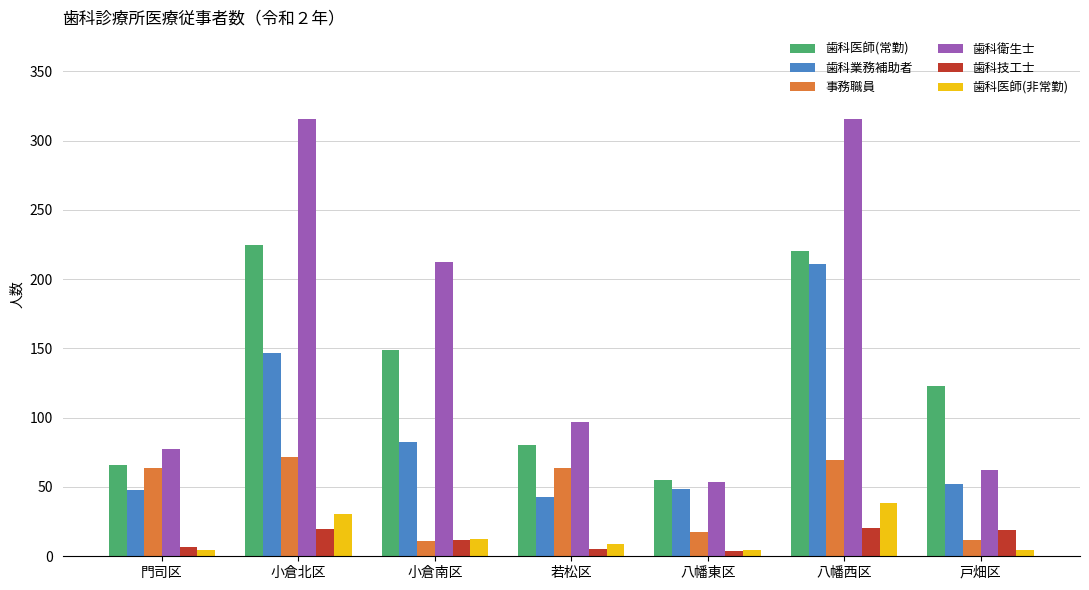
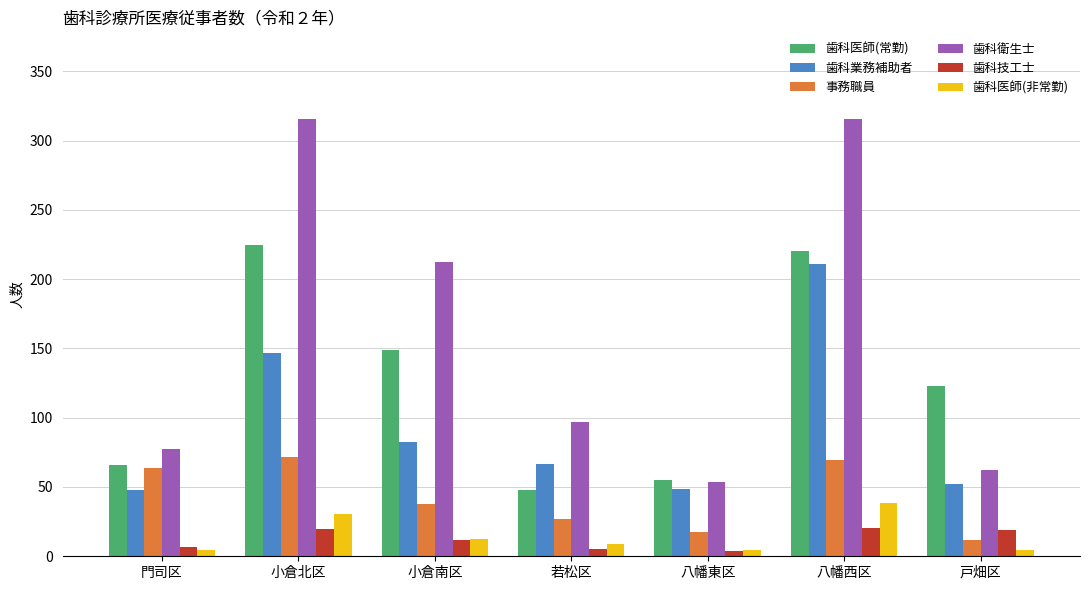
  {
    "歯科医師(常勤)": {
      "門司区": 66,
      "小倉北区": 225,
      "小倉南区": 149,
-     "若松区": 80,
+     "若松区": 48,
      "八幡東区": 55,
      "八幡西区": 220,
      "戸畑区": 123
    },
    "歯科業務補助者": {
      "門司区": 48,
      "小倉北区": 147,
      "小倉南区": 83,
-     "若松区": 43,
+     "若松区": 67,
      "八幡東区": 49,
      "八幡西区": 211,
      "戸畑区": 52
    },
    "事務職員": {
      "門司区": 64,
      "小倉北区": 72,
-     "小倉南区": 11,
-     "若松区": 64,
+     "小倉南区": 38,
+     "若松区": 27,
      "八幡東区": 17,
      "八幡西区": 69,
      "戸畑区": 12
    },
    "歯科衛生士": {
      "門司区": 78,
      "小倉北区": 316,
      "小倉南区": 213,
      "若松区": 97,
      "八幡東区": 54,
      "八幡西区": 316,
      "戸畑区": 62
    },
    "歯科技工士": {
      "門司区": 7,
      "小倉北区": 20,
      "小倉南区": 12,
      "若松区": 5,
      "八幡東区": 4,
      "八幡西区": 20,
      "戸畑区": 19
    },
    "歯科医師(非常勤)": {
      "門司区": 5,
      "小倉北区": 31,
      "小倉南区": 13,
      "若松区": 9,
      "八幡東区": 5,
      "八幡西区": 39,
      "戸畑区": 4
    }
  }
